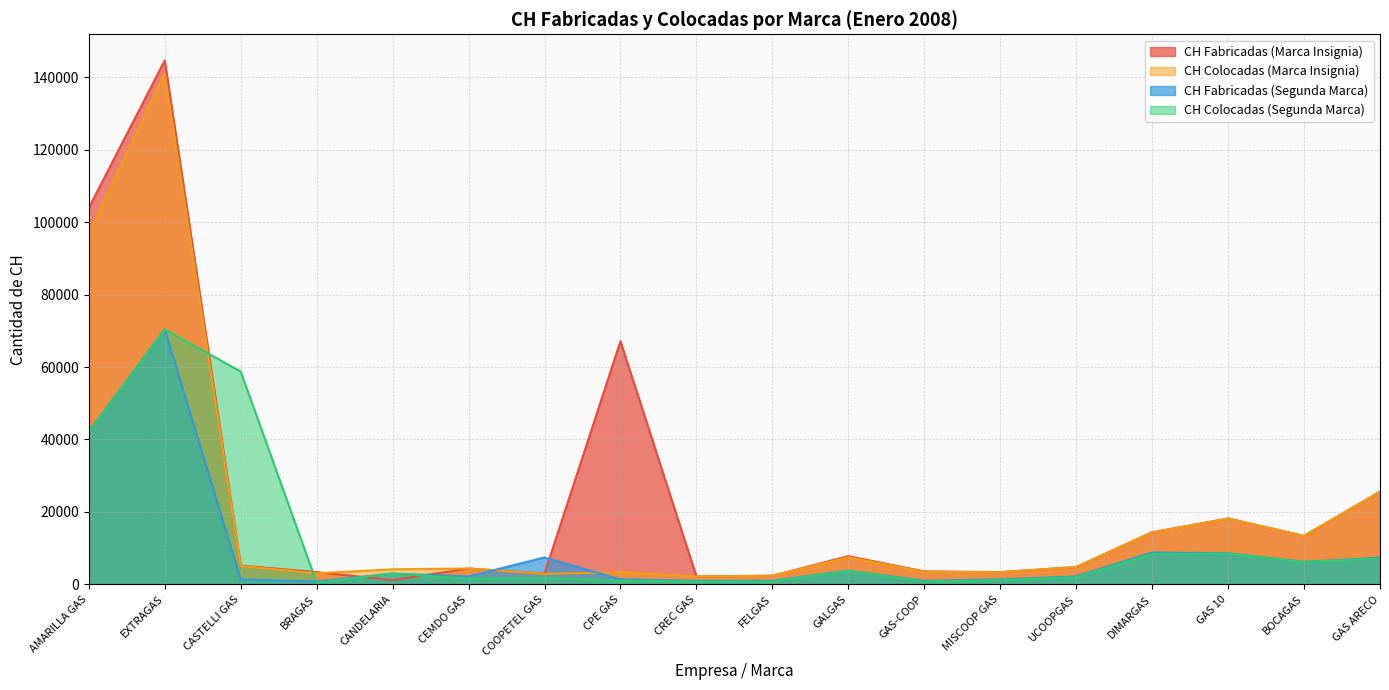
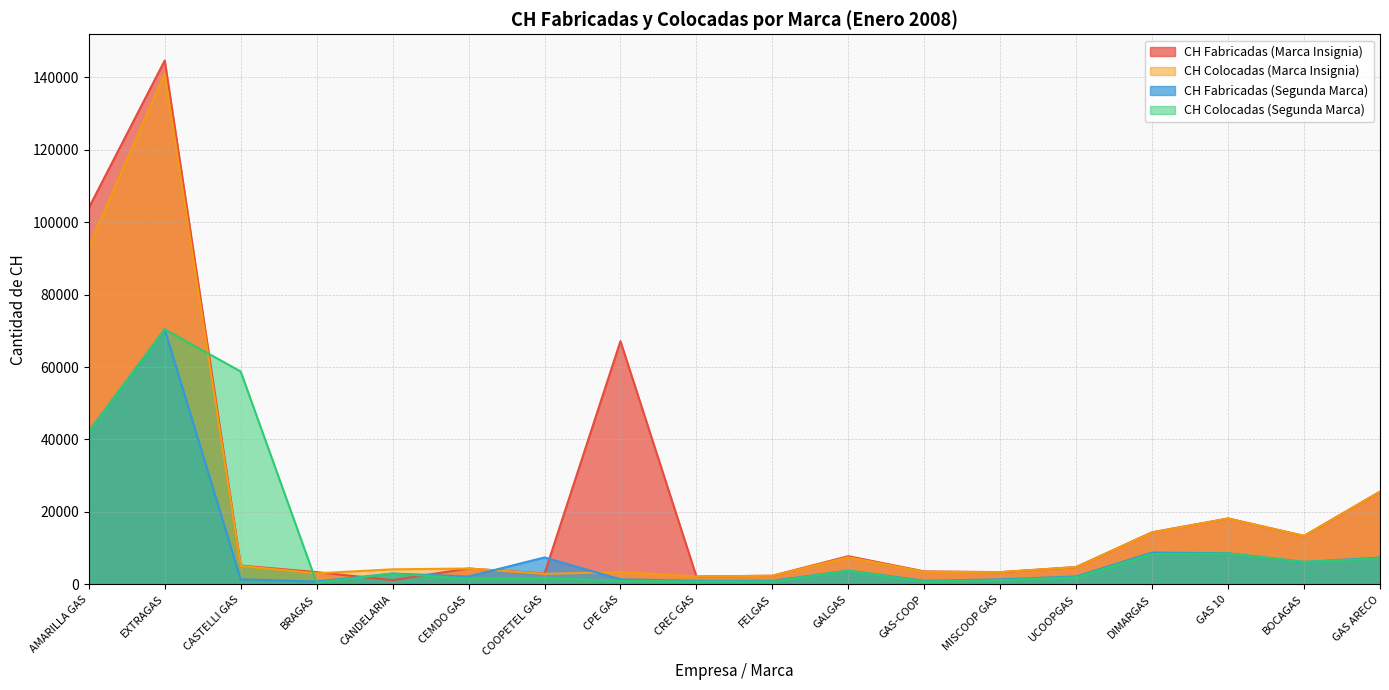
  {
    "CH Fabricadas (Marca Insignia)": {
      "AMARILLA GAS": 104000,
      "EXTRAGAS": 145000,
      "CANDELARIA": 1000,
      "CPE GAS": 67000
    },
    "CH Colocadas (Marca Insignia)": {
-     "AMARILLA GAS": 97000,
+     "AMARILLA GAS": 93000,
      "EXTRAGAS": 141000,
      "CANDELARIA": 4000,
      "CPE GAS": 3000
    },
    "CH Fabricadas (Segunda Marca)": {
      "CASTELLI GAS": 1000,
      "COOPETEL GAS": 7000
    },
    "CH Colocadas (Segunda Marca)": {
      "CASTELLI GAS": 59000,
      "COOPETEL GAS": 2000
    }
  }
